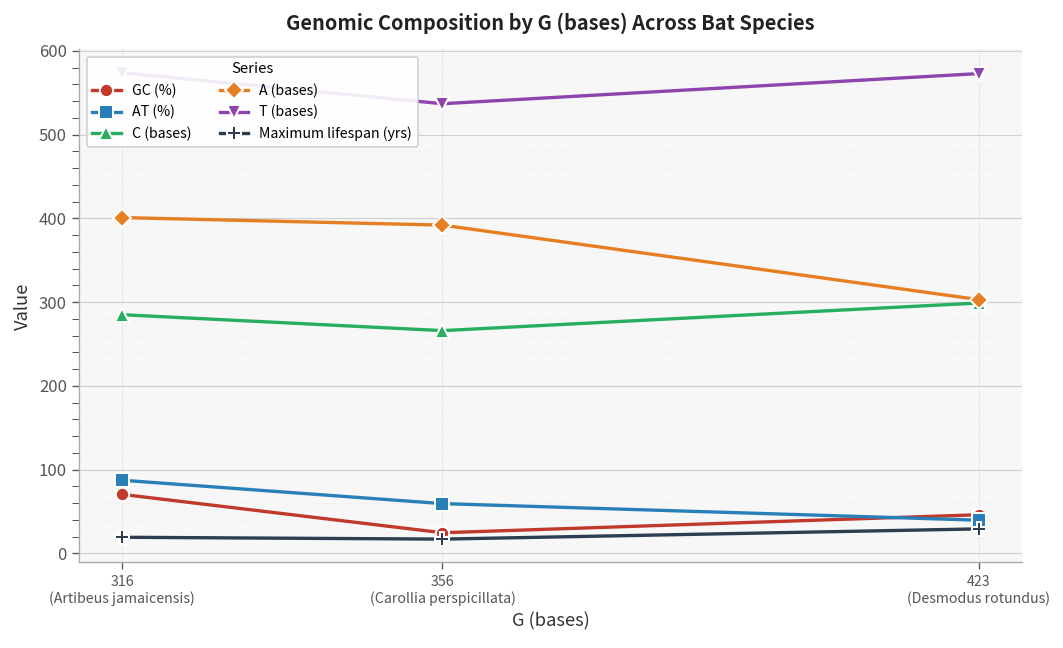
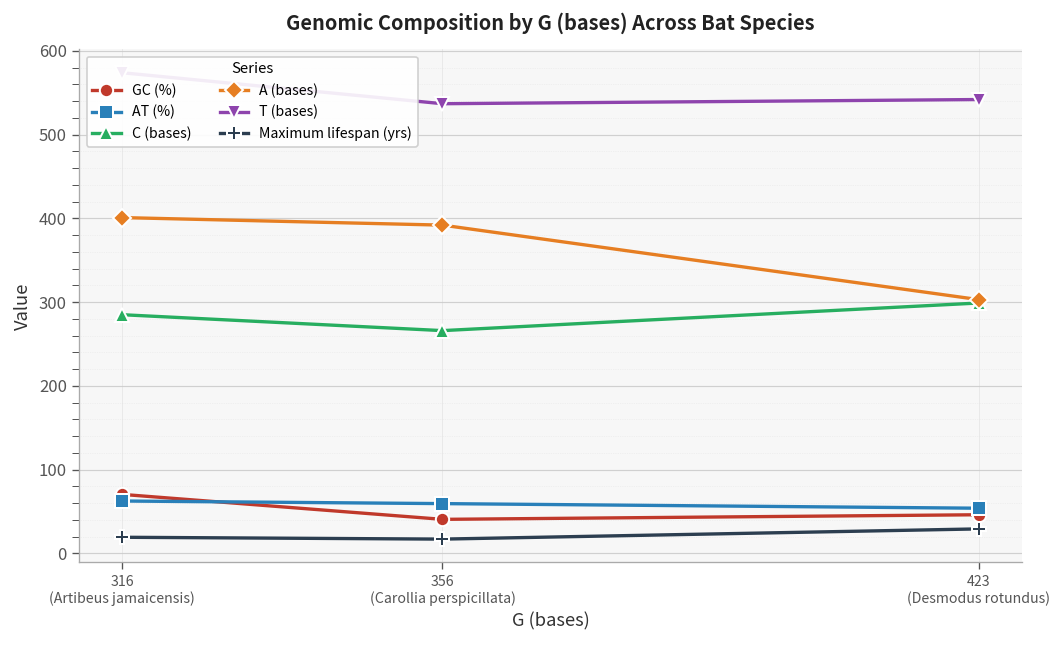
  {
    "GC (%)": {
      "316 (Artibeus jamaicensis)": 70,
-     "356 (Carollia perspicillata)": 20,
+     "356 (Carollia perspicillata)": 40,
      "423 (Desmodus rotundus)": 50
    },
    "AT (%)": {
-     "316 (Artibeus jamaicensis)": 90,
+     "316 (Artibeus jamaicensis)": 60,
      "356 (Carollia perspicillata)": 60,
-     "423 (Desmodus rotundus)": 40
+     "423 (Desmodus rotundus)": 50
    },
    "C (bases)": {
      "316 (Artibeus jamaicensis)": 290,
      "356 (Carollia perspicillata)": 270,
      "423 (Desmodus rotundus)": 300
    },
    "A (bases)": {
      "316 (Artibeus jamaicensis)": 400,
      "356 (Carollia perspicillata)": 390,
      "423 (Desmodus rotundus)": 300
    },
    "T (bases)": {
      "356 (Carollia perspicillata)": 540,
-     "423 (Desmodus rotundus)": 570
+     "423 (Desmodus rotundus)": 540
    },
    "Maximum lifespan (yrs)": {
      "316 (Artibeus jamaicensis)": 20,
      "356 (Carollia perspicillata)": 20,
      "423 (Desmodus rotundus)": 30
    }
  }
